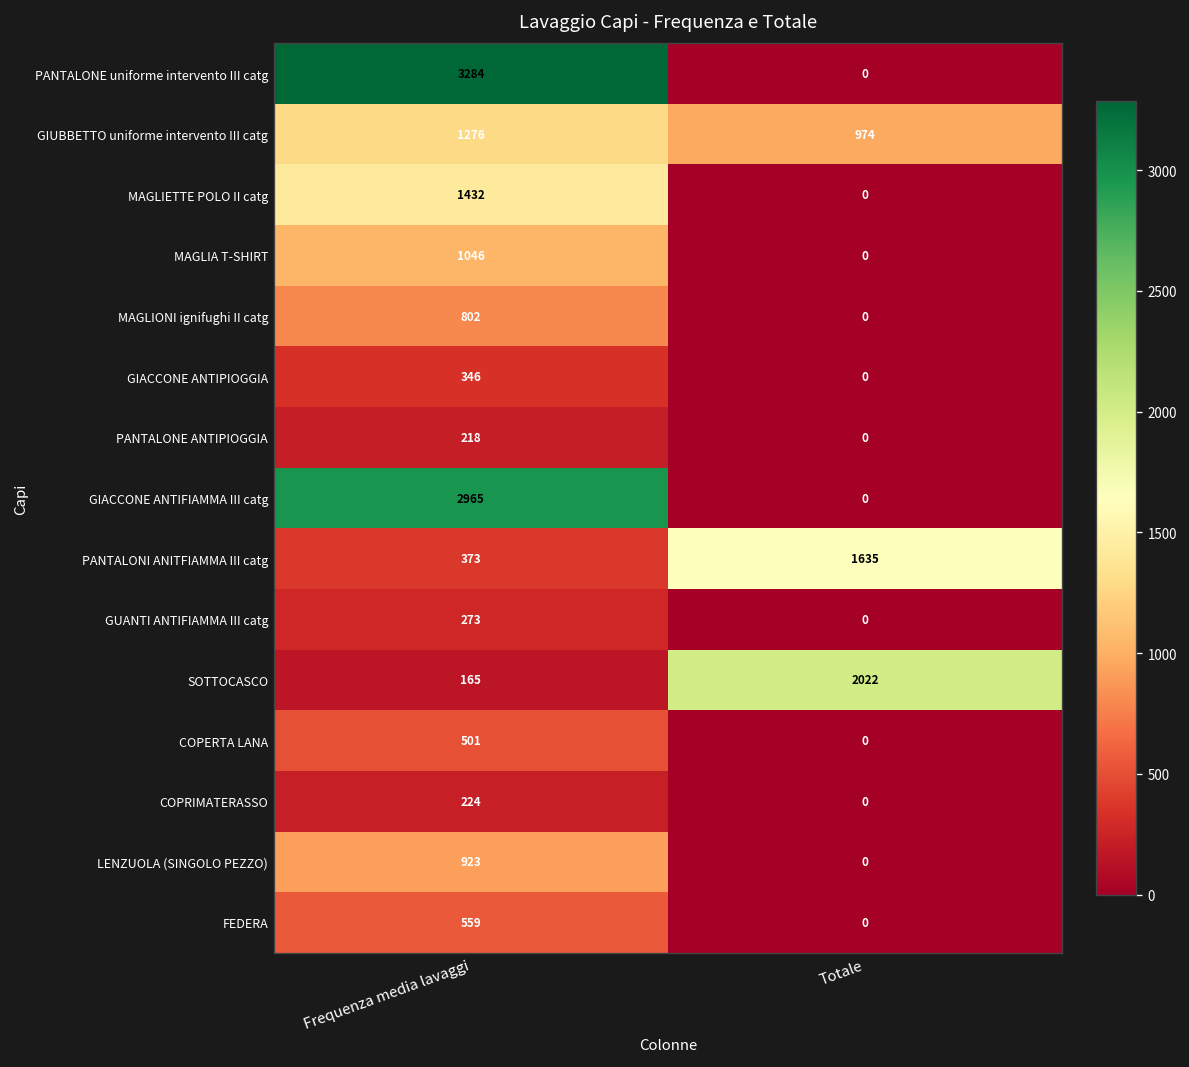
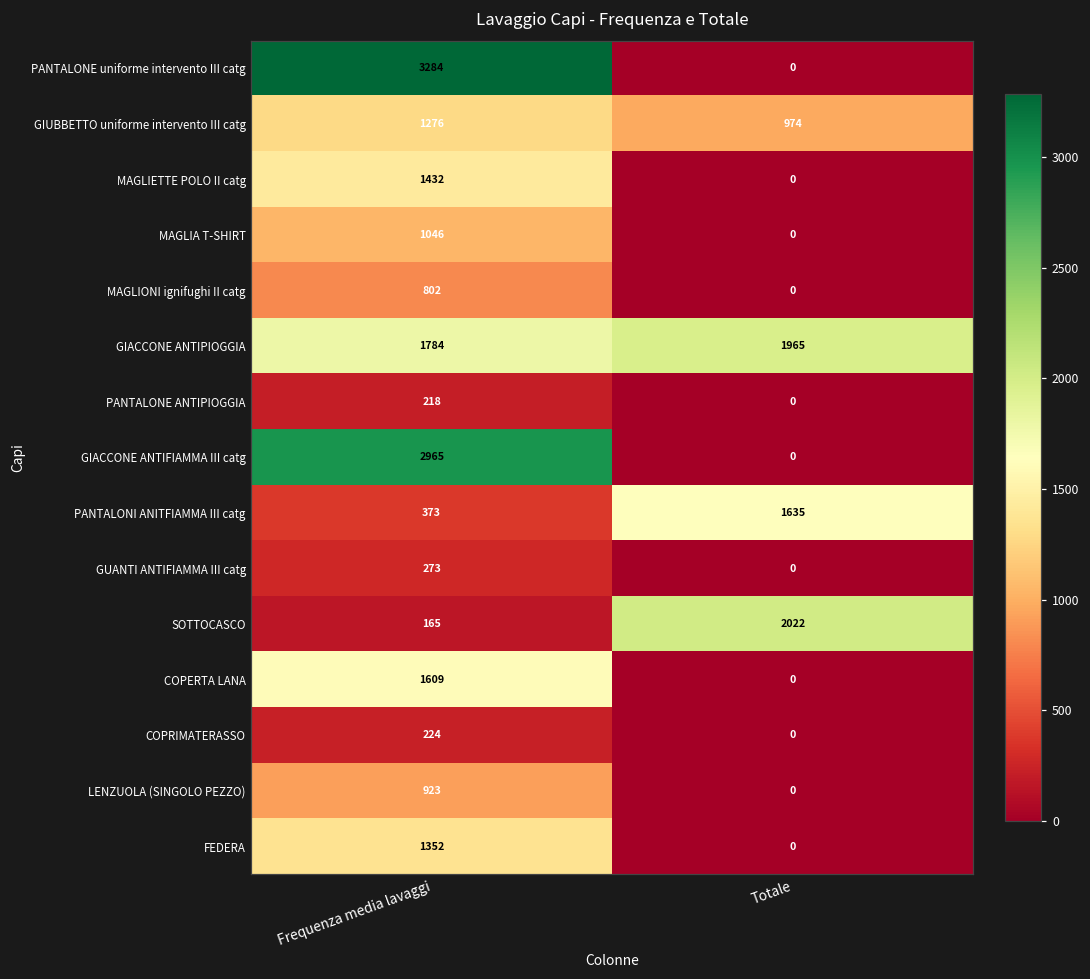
  {
    "PANTALONE uniforme intervento III catg": {
      "Frequenza media lavaggi": 3284,
      "Totale": 0
    },
    "GIUBBETTO uniforme intervento III catg": {
      "Frequenza media lavaggi": 1276,
      "Totale": 974
    },
    "MAGLIETTE POLO II catg": {
      "Frequenza media lavaggi": 1432,
      "Totale": 0
    },
    "MAGLIA T-SHIRT": {
      "Frequenza media lavaggi": 1046,
      "Totale": 0
    },
    "MAGLIONI ignifughi II catg": {
      "Frequenza media lavaggi": 802,
      "Totale": 0
    },
    "GIACCONE ANTIPIOGGIA": {
-     "Frequenza media lavaggi": 346,
-     "Totale": 0
+     "Frequenza media lavaggi": 1784,
+     "Totale": 1965
    },
    "PANTALONE ANTIPIOGGIA": {
      "Frequenza media lavaggi": 218,
      "Totale": 0
    },
    "GIACCONE ANTIFIAMMA III catg": {
      "Frequenza media lavaggi": 2965,
      "Totale": 0
    },
    "PANTALONI ANITFIAMMA III catg": {
      "Frequenza media lavaggi": 373,
      "Totale": 1635
    },
    "GUANTI ANTIFIAMMA III catg": {
      "Frequenza media lavaggi": 273,
      "Totale": 0
    },
    "SOTTOCASCO": {
      "Frequenza media lavaggi": 165,
      "Totale": 2022
    },
    "COPERTA LANA": {
-     "Frequenza media lavaggi": 501,
+     "Frequenza media lavaggi": 1609,
      "Totale": 0
    },
    "COPRIMATERASSO": {
      "Frequenza media lavaggi": 224,
      "Totale": 0
    },
    "LENZUOLA (SINGOLO PEZZO)": {
      "Frequenza media lavaggi": 923,
      "Totale": 0
    },
    "FEDERA": {
-     "Frequenza media lavaggi": 559,
+     "Frequenza media lavaggi": 1352,
      "Totale": 0
    }
  }
